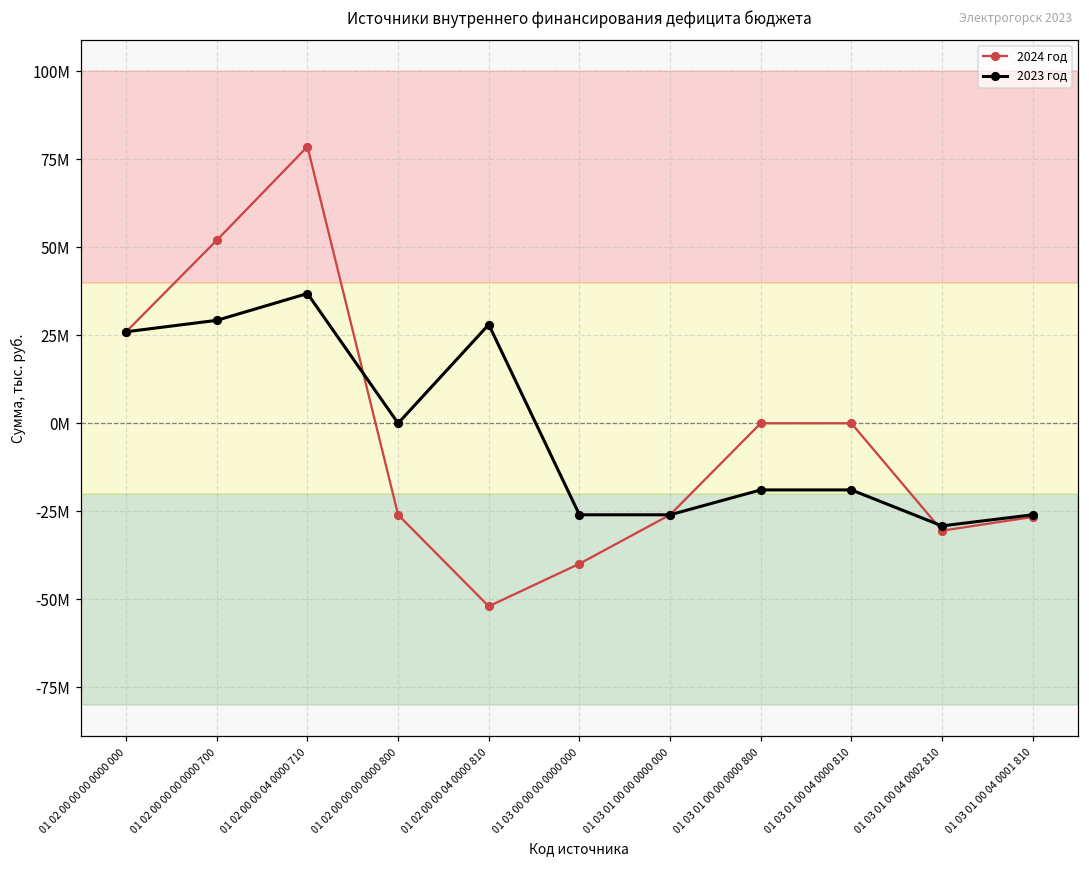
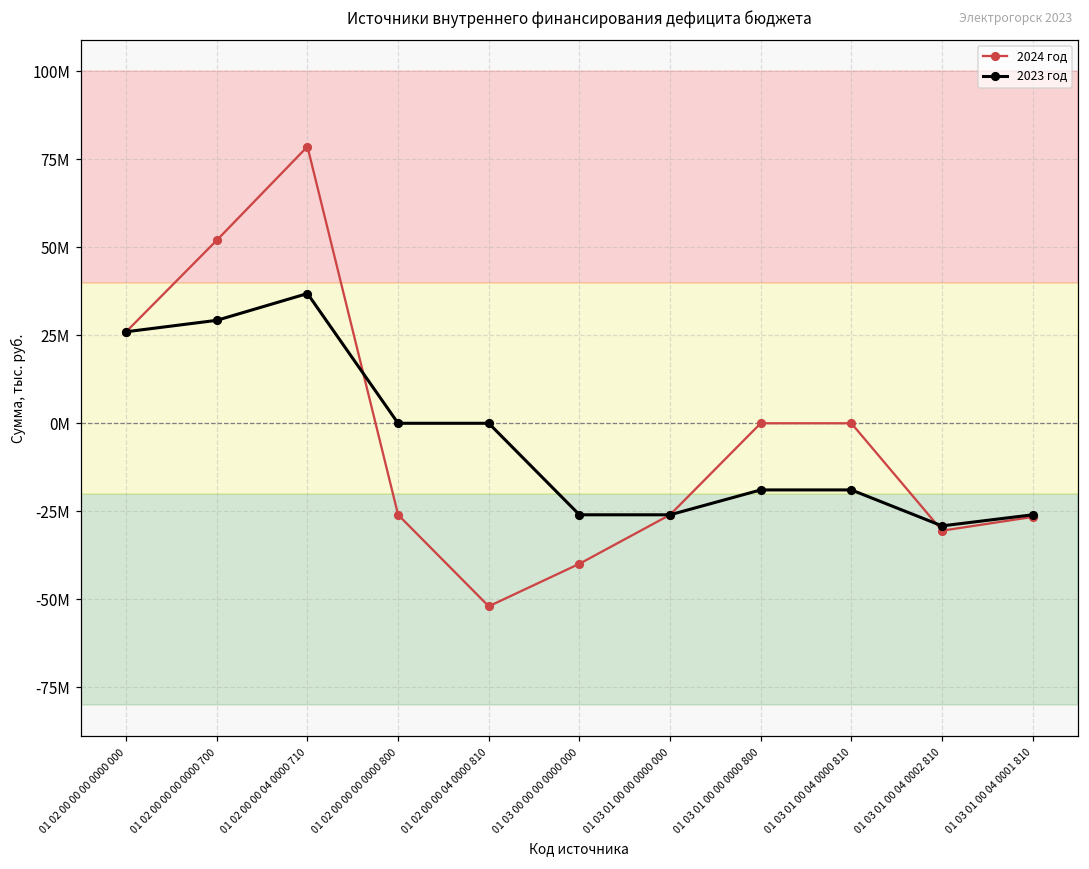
  {
    "2024 год": {
      "01 02 00 00 00 0000 700": 52000000,
      "01 02 00 00 04 0000 710": 79000000,
      "01 02 00 00 00 0000 800": -26000000,
      "01 02 00 00 04 0000 810": -52000000,
      "01 03 00 00 00 0000 000": -40000000,
      "01 03 01 00 00 0000 800": 0,
      "01 03 01 00 04 0000 810": 0,
      "01 03 01 00 04 0002 810": -31000000
    },
    "2023 год": {
      "01 02 00 00 00 0000 700": 29000000,
      "01 02 00 00 04 0000 710": 37000000,
      "01 02 00 00 00 0000 800": 0,
-     "01 02 00 00 04 0000 810": 28000000,
+     "01 02 00 00 04 0000 810": 0,
      "01 03 00 00 00 0000 000": -26000000,
      "01 03 01 00 00 0000 800": -19000000,
      "01 03 01 00 04 0000 810": -19000000,
      "01 03 01 00 04 0002 810": -29000000
    }
  }
